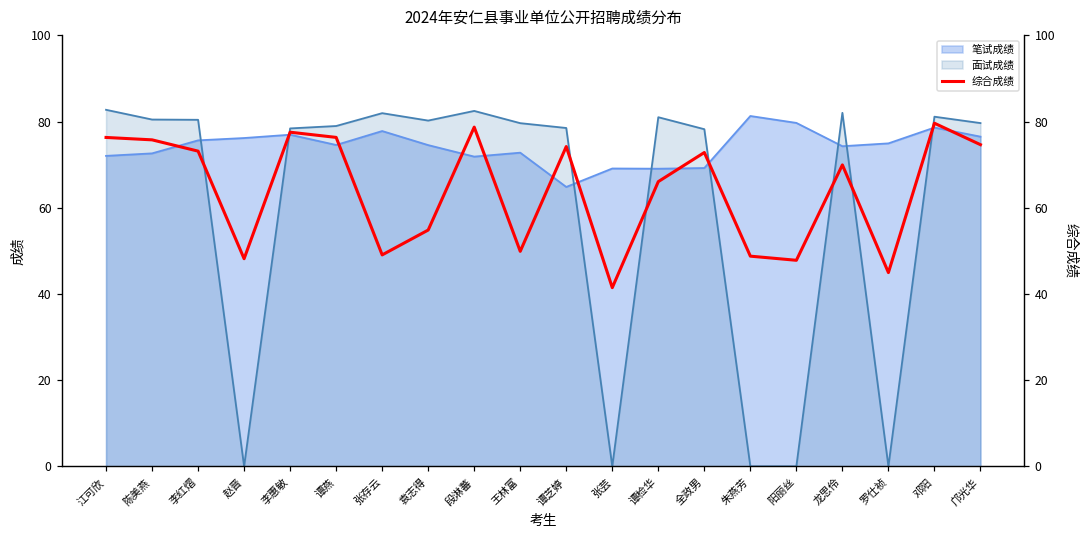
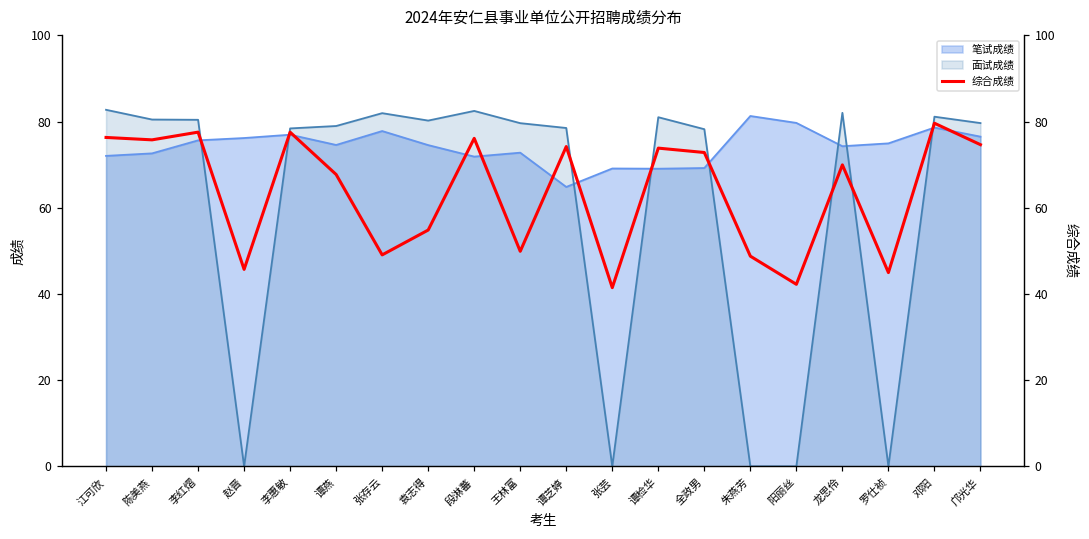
  {
    "综合成绩": {
      "江可欣": 76,
      "陈美燕": 76,
-     "李红熠": 73,
-     "赵晋": 48,
+     "李红熠": 78,
+     "赵晋": 46,
      "李惠敏": 78,
-     "谭燕": 76,
+     "谭燕": 68,
      "张存云": 49,
      "袁志得": 55,
-     "段淋蕃": 79,
+     "段淋蕃": 76,
      "王林富": 50,
      "谭芝婷": 74,
      "张芸": 41,
-     "谭检华": 66,
+     "谭检华": 74,
      "全政男": 73,
      "朱燕芳": 49,
-     "阳丽丝": 48,
+     "阳丽丝": 42,
      "龙思伶": 70,
      "罗仕祯": 45,
      "邓阳": 80,
      "邝光华": 75
    }
  }
